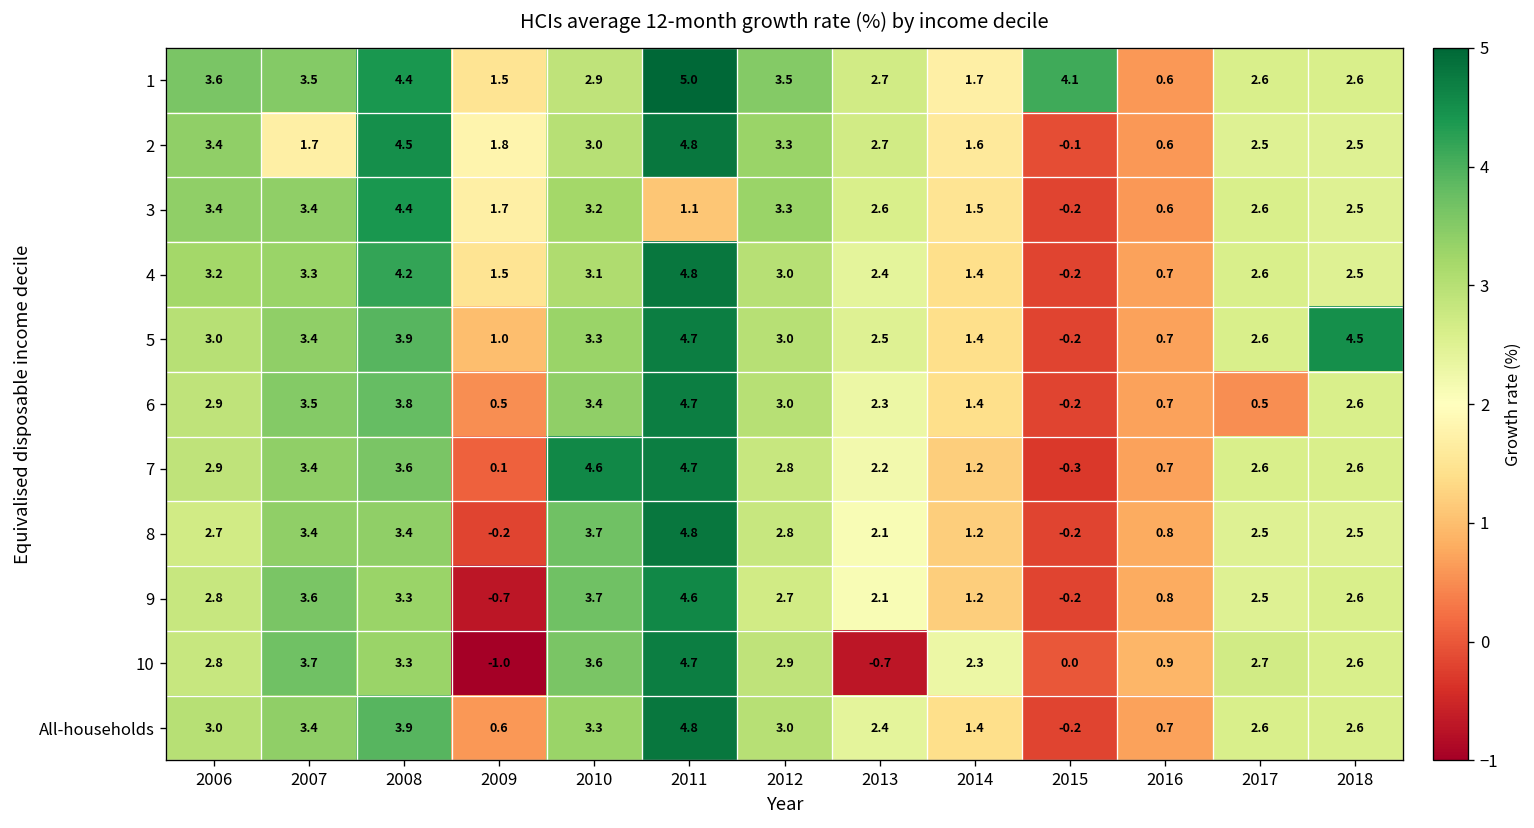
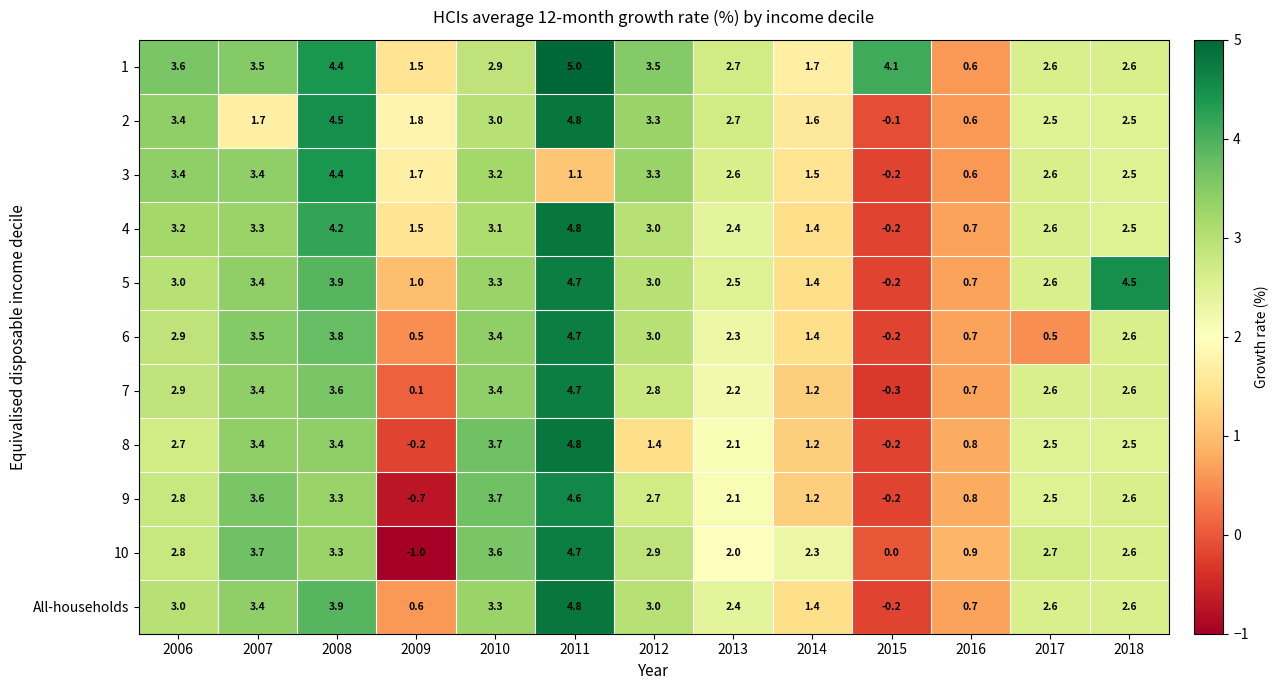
  {
    "1": {
      "2006": 3.6,
      "2007": 3.5,
      "2008": 4.4,
      "2009": 1.5,
      "2010": 2.9,
      "2011": 5.0,
      "2012": 3.5,
      "2013": 2.7,
      "2014": 1.7,
      "2015": 4.1,
      "2016": 0.6,
      "2017": 2.6,
      "2018": 2.6
    },
    "2": {
      "2006": 3.4,
      "2007": 1.7,
      "2008": 4.5,
      "2009": 1.8,
      "2010": 3.0,
      "2011": 4.8,
      "2012": 3.3,
      "2013": 2.7,
      "2014": 1.6,
      "2015": -0.1,
      "2016": 0.6,
      "2017": 2.5,
      "2018": 2.5
    },
    "3": {
      "2006": 3.4,
      "2007": 3.4,
      "2008": 4.4,
      "2009": 1.7,
      "2010": 3.2,
      "2011": 1.1,
      "2012": 3.3,
      "2013": 2.6,
      "2014": 1.5,
      "2015": -0.2,
      "2016": 0.6,
      "2017": 2.6,
      "2018": 2.5
    },
    "4": {
      "2006": 3.2,
      "2007": 3.3,
      "2008": 4.2,
      "2009": 1.5,
      "2010": 3.1,
      "2011": 4.8,
      "2012": 3.0,
      "2013": 2.4,
      "2014": 1.4,
      "2015": -0.2,
      "2016": 0.7,
      "2017": 2.6,
      "2018": 2.5
    },
    "5": {
      "2006": 3.0,
      "2007": 3.4,
      "2008": 3.9,
      "2009": 1.0,
      "2010": 3.3,
      "2011": 4.7,
      "2012": 3.0,
      "2013": 2.5,
      "2014": 1.4,
      "2015": -0.2,
      "2016": 0.7,
      "2017": 2.6,
      "2018": 4.5
    },
    "6": {
      "2006": 2.9,
      "2007": 3.5,
      "2008": 3.8,
      "2009": 0.5,
      "2010": 3.4,
      "2011": 4.7,
      "2012": 3.0,
      "2013": 2.3,
      "2014": 1.4,
      "2015": -0.2,
      "2016": 0.7,
      "2017": 0.5,
      "2018": 2.6
    },
    "7": {
      "2006": 2.9,
      "2007": 3.4,
      "2008": 3.6,
      "2009": 0.1,
-     "2010": 4.6,
+     "2010": 3.4,
      "2011": 4.7,
      "2012": 2.8,
      "2013": 2.2,
      "2014": 1.2,
      "2015": -0.3,
      "2016": 0.7,
      "2017": 2.6,
      "2018": 2.6
    },
    "8": {
      "2006": 2.7,
      "2007": 3.4,
      "2008": 3.4,
      "2009": -0.2,
      "2010": 3.7,
      "2011": 4.8,
-     "2012": 2.8,
+     "2012": 1.4,
      "2013": 2.1,
      "2014": 1.2,
      "2015": -0.2,
      "2016": 0.8,
      "2017": 2.5,
      "2018": 2.5
    },
    "9": {
      "2006": 2.8,
      "2007": 3.6,
      "2008": 3.3,
      "2009": -0.7,
      "2010": 3.7,
      "2011": 4.6,
      "2012": 2.7,
      "2013": 2.1,
      "2014": 1.2,
      "2015": -0.2,
      "2016": 0.8,
      "2017": 2.5,
      "2018": 2.6
    },
    "10": {
      "2006": 2.8,
      "2007": 3.7,
      "2008": 3.3,
      "2009": -1.0,
      "2010": 3.6,
      "2011": 4.7,
      "2012": 2.9,
-     "2013": -0.7,
+     "2013": 2.0,
      "2014": 2.3,
      "2015": 0.0,
      "2016": 0.9,
      "2017": 2.7,
      "2018": 2.6
    },
    "All-households": {
      "2006": 3.0,
      "2007": 3.4,
      "2008": 3.9,
      "2009": 0.6,
      "2010": 3.3,
      "2011": 4.8,
      "2012": 3.0,
      "2013": 2.4,
      "2014": 1.4,
      "2015": -0.2,
      "2016": 0.7,
      "2017": 2.6,
      "2018": 2.6
    }
  }
